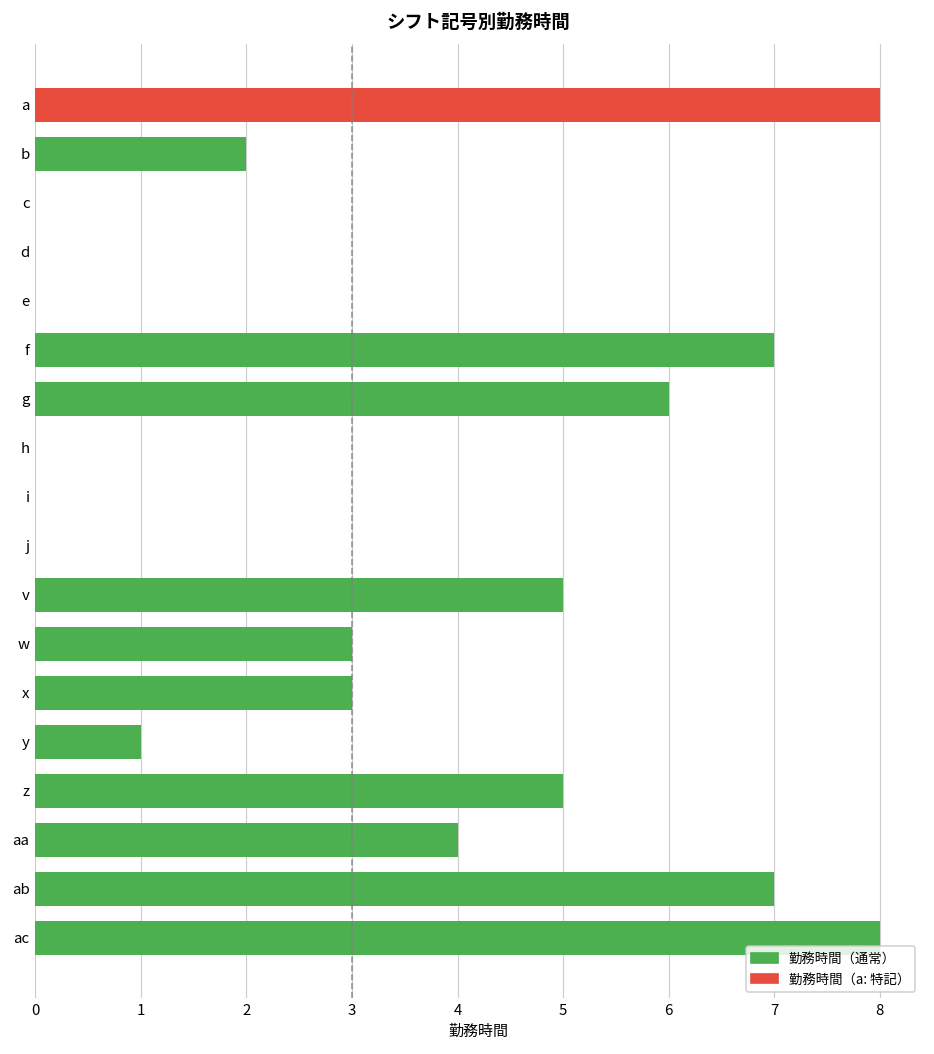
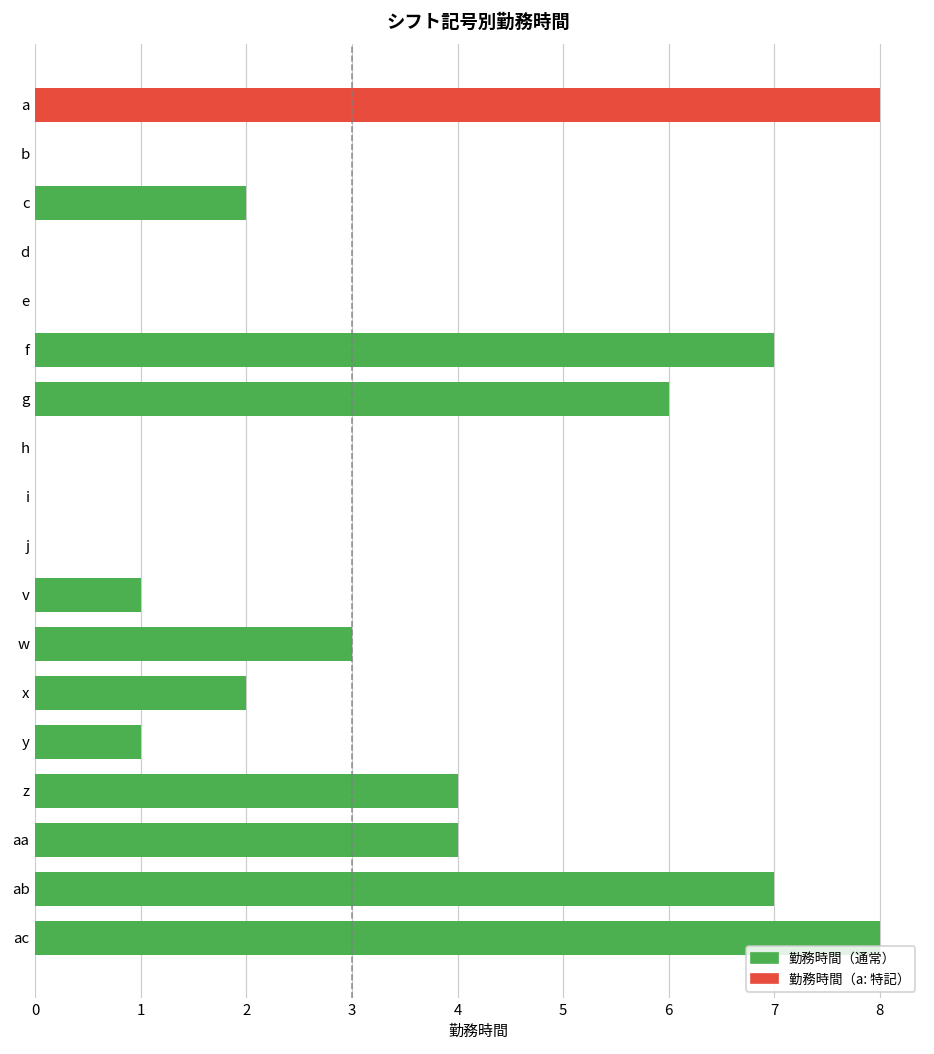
  {
    "a": 8,
-   "b": 2,
-   "c": 0,
+   "b": 0,
+   "c": 2,
    "d": 0,
    "e": 0,
    "f": 7,
    "g": 6,
    "h": 0,
    "i": 0,
    "j": 0,
-   "v": 5,
+   "v": 1,
    "w": 3,
-   "x": 3,
+   "x": 2,
    "y": 1,
-   "z": 5,
+   "z": 4,
    "aa": 4,
    "ab": 7,
    "ac": 8
  }
